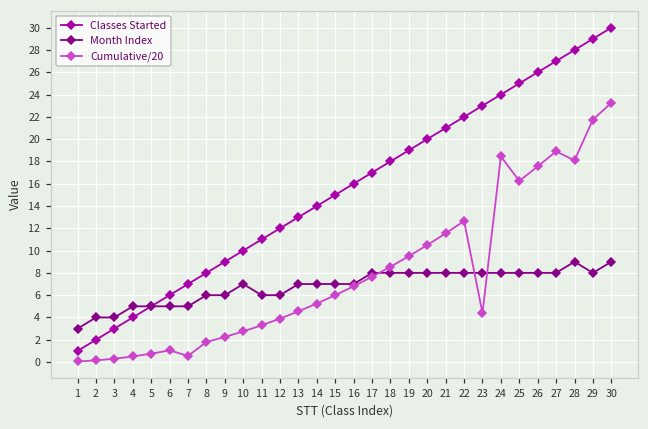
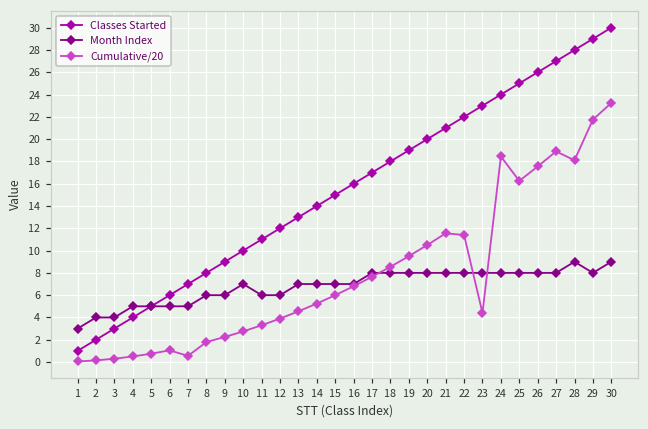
  {
    "Cumulative/20": {
      "1": 0.1,
      "2": 0.2,
      "3": 0.3,
      "4": 0.5,
      "5": 0.8,
      "6": 1.1,
      "7": 0.6,
      "8": 1.8,
      "9": 2.3,
      "10": 2.8,
      "11": 3.3,
      "12": 3.9,
      "13": 4.6,
      "14": 5.3,
      "15": 6.0,
      "17": 7.7,
      "18": 8.6,
      "19": 9.5,
      "20": 10.5,
      "21": 11.6,
-     "22": 12.7,
+     "22": 11.4,
      "23": 4.4,
      "24": 18.5,
      "25": 16.3,
      "26": 17.6,
      "27": 18.9,
      "28": 18.1,
      "29": 21.8,
      "30": 23.3
    }
  }
